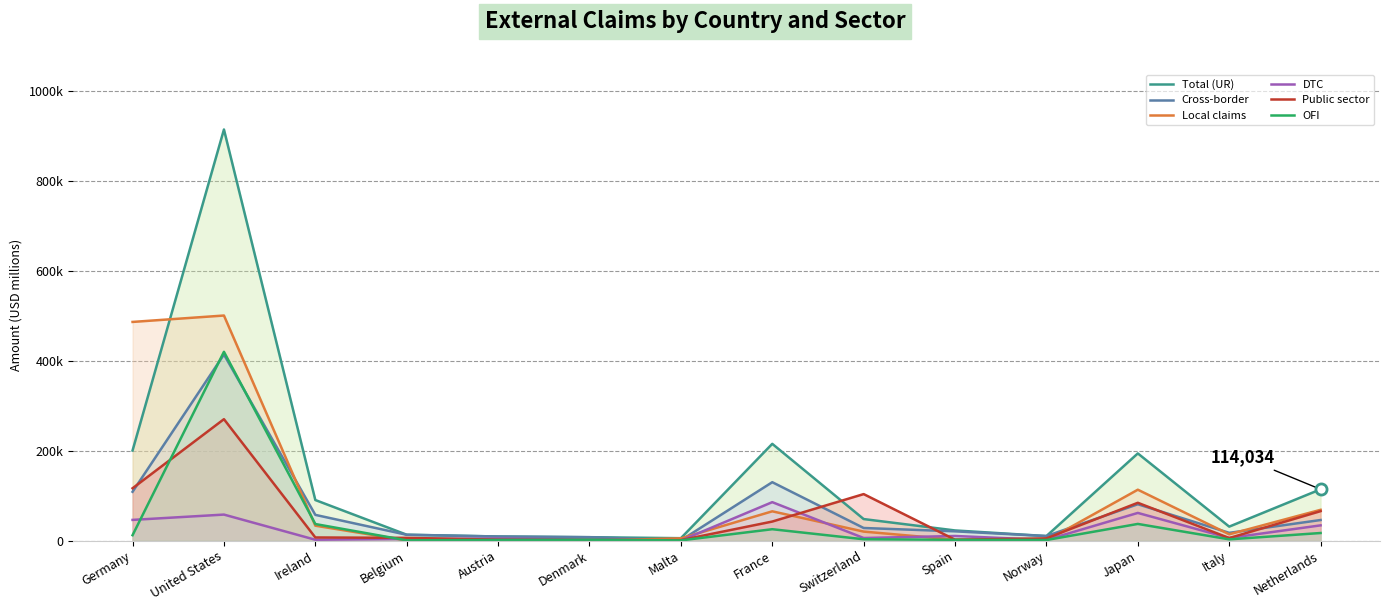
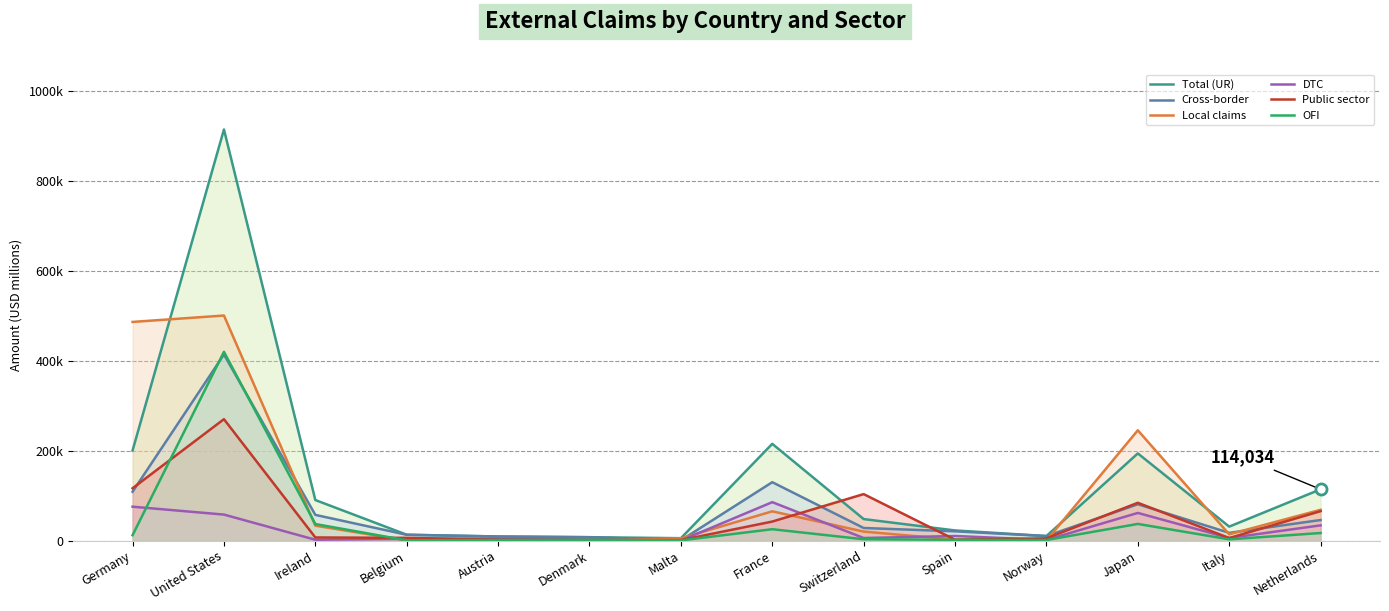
  {
    "Local claims": {
      "Germany": 490000,
      "United States": 500000,
      "France": 70000,
      "Switzerland": 20000,
-     "Japan": 110000
+     "Japan": 250000
    },
    "DTC": {
-     "Germany": 50000,
+     "Germany": 80000,
      "United States": 60000,
      "France": 90000,
      "Spain": 10000,
      "Japan": 60000,
      "Netherlands": 30000
    },
    "Public sector": {
      "Germany": 120000,
      "United States": 270000,
      "France": 40000,
      "Switzerland": 100000
    }
  }
